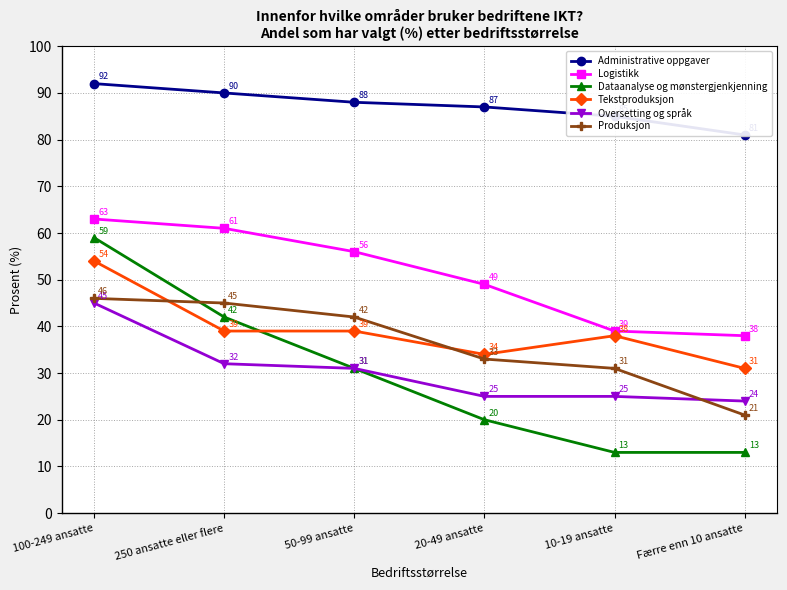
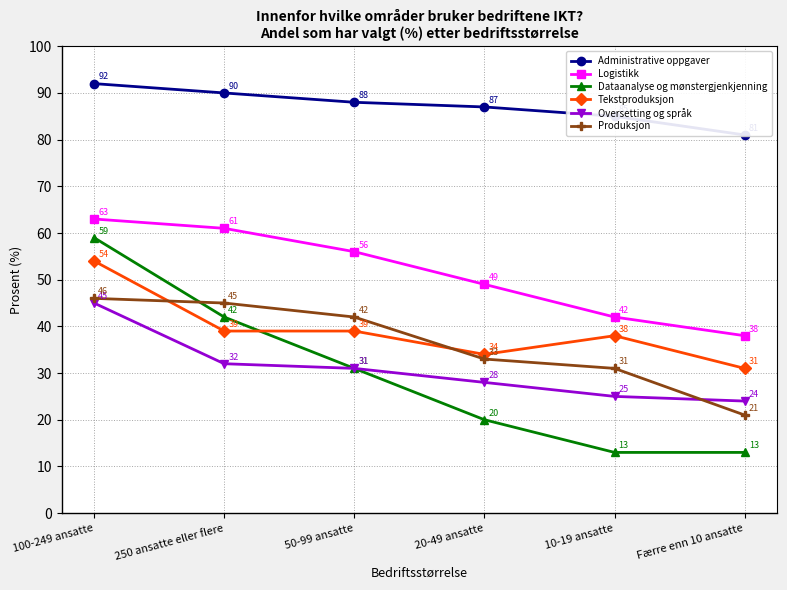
  {
    "Administrative oppgaver": {
      "100-249 ansatte": 92,
      "250 ansatte eller flere": 90,
      "50-99 ansatte": 88,
      "20-49 ansatte": 87
    },
    "Logistikk": {
      "100-249 ansatte": 63,
      "250 ansatte eller flere": 61,
      "50-99 ansatte": 56,
      "20-49 ansatte": 49,
-     "10-19 ansatte": 39,
+     "10-19 ansatte": 42,
      "Færre enn 10 ansatte": 38
    },
    "Dataanalyse og mønstergjenkjenning": {
      "100-249 ansatte": 59,
      "250 ansatte eller flere": 42,
      "20-49 ansatte": 20,
      "10-19 ansatte": 13,
      "Færre enn 10 ansatte": 13
    },
    "Tekstproduksjon": {
      "100-249 ansatte": 54,
      "250 ansatte eller flere": 39,
      "50-99 ansatte": 39,
      "Færre enn 10 ansatte": 31
    },
    "Oversetting og språk": {
      "250 ansatte eller flere": 32,
-     "20-49 ansatte": 25,
+     "20-49 ansatte": 28,
      "10-19 ansatte": 25,
      "Færre enn 10 ansatte": 24
    },
    "Produksjon": {
      "250 ansatte eller flere": 45,
      "50-99 ansatte": 42,
      "10-19 ansatte": 31,
      "Færre enn 10 ansatte": 21
    }
  }
